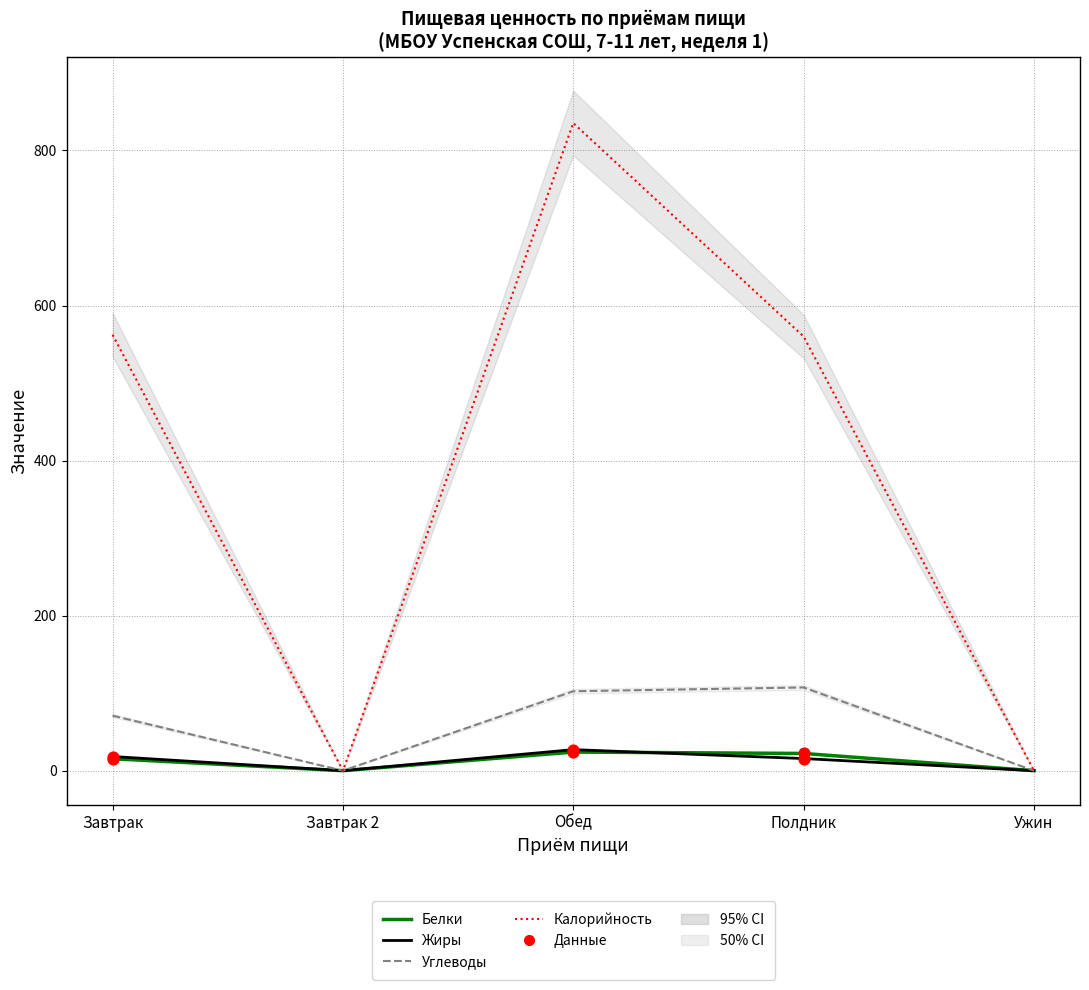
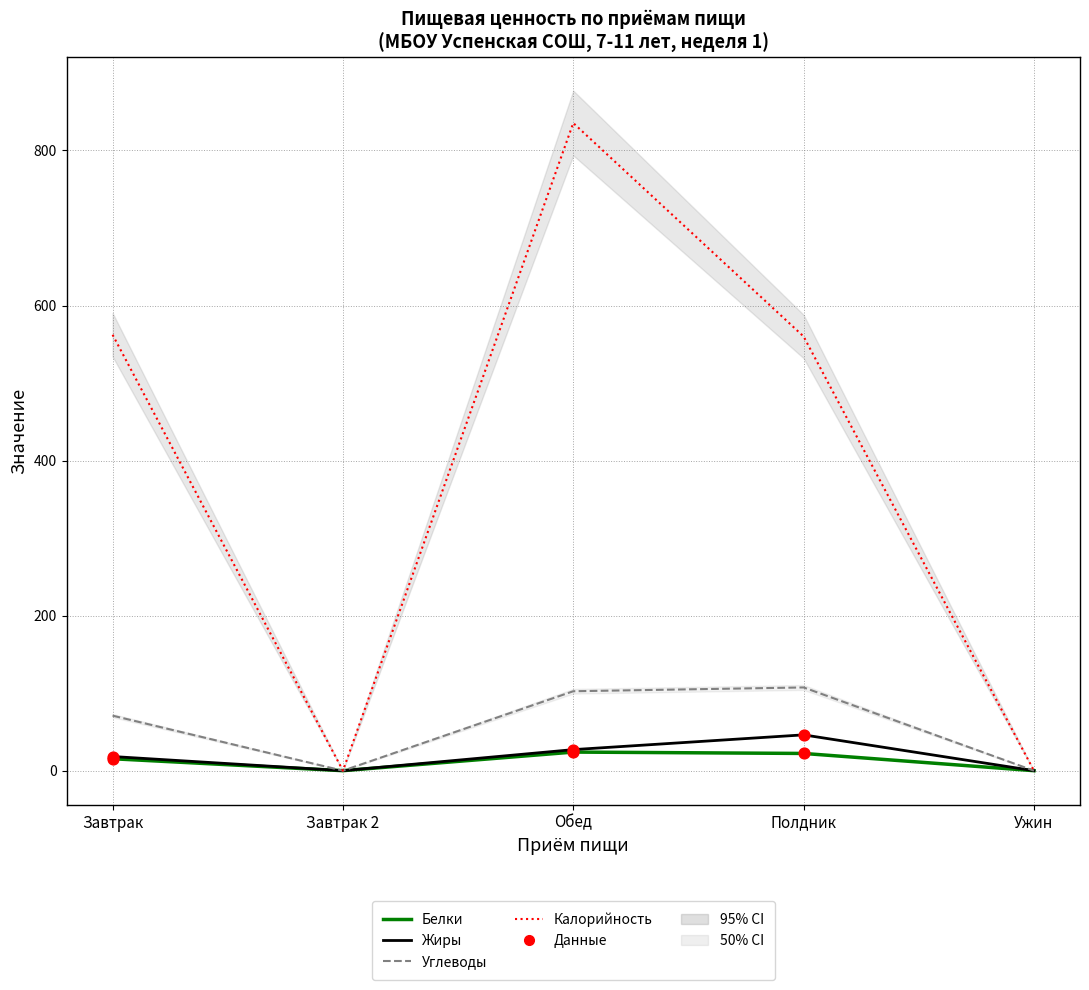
  {
    "Жиры": {
-     "Полдник": 20
+     "Полдник": 50
    }
  }
